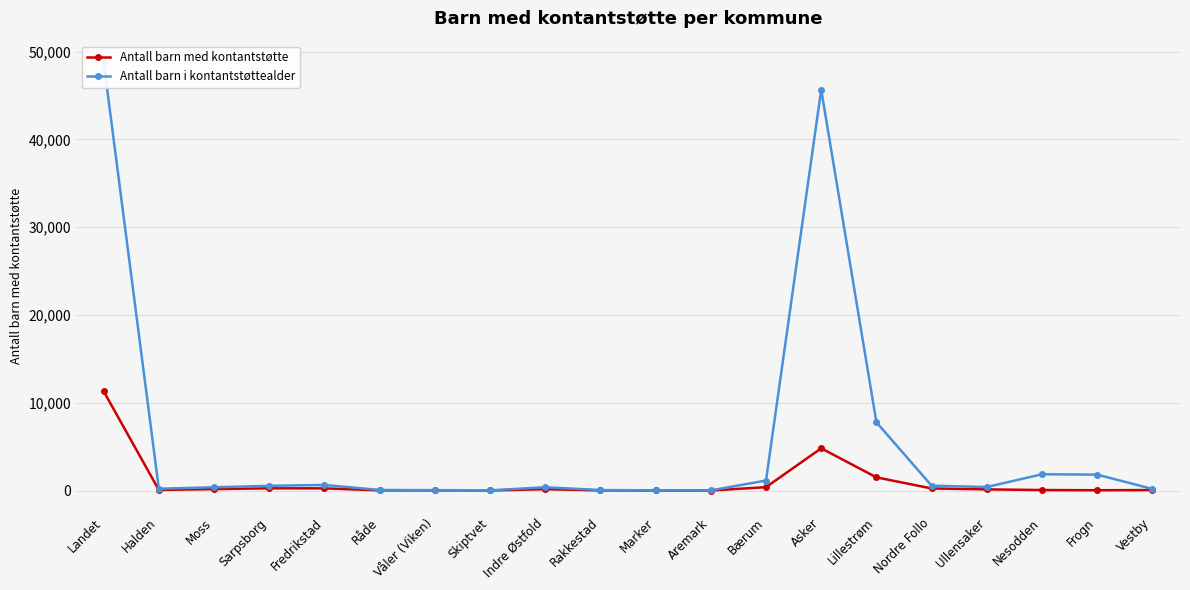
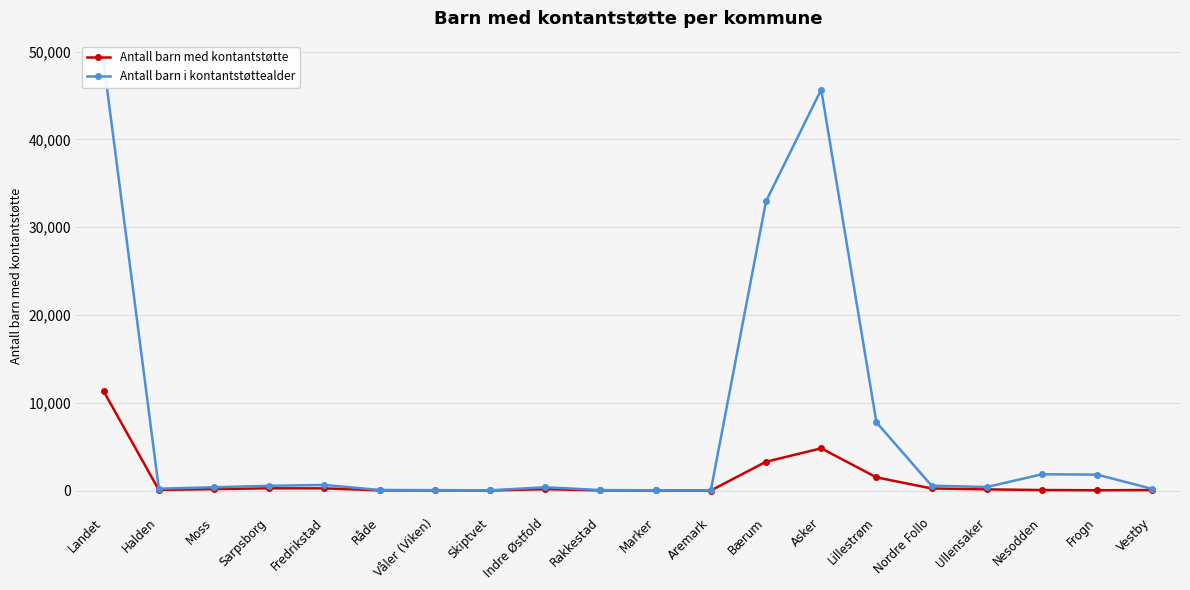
  {
    "Antall barn med kontantstøtte": {
      "Landet": "11,000",
      "Fredrikstad": "0",
-     "Bærum": "0",
+     "Bærum": "3,000",
      "Asker": "5,000",
      "Lillestrøm": "2,000",
      "Nordre Follo": "0",
      "Nesodden": "0",
      "Frogn": "0"
    },
    "Antall barn i kontantstøttealder": {
      "Fredrikstad": "1,000",
-     "Bærum": "1,000",
+     "Bærum": "33,000",
      "Asker": "46,000",
      "Lillestrøm": "8,000",
      "Nordre Follo": "1,000",
      "Nesodden": "2,000",
      "Frogn": "2,000"
    }
  }
